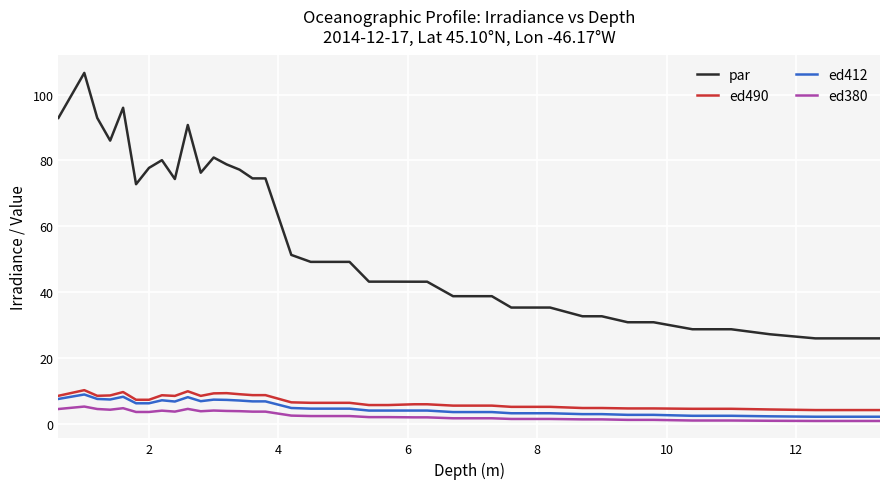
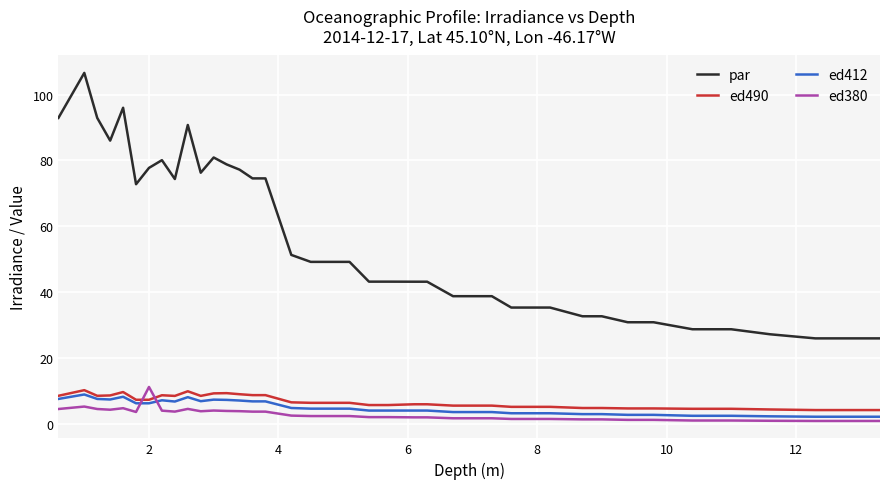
  {
    "par": {
      "2": 78
    },
    "ed490": {
      "2": 7
    },
    "ed412": {
      "2": 6
    },
    "ed380": {
-     "2": 4
+     "2": 11
    }
  }
